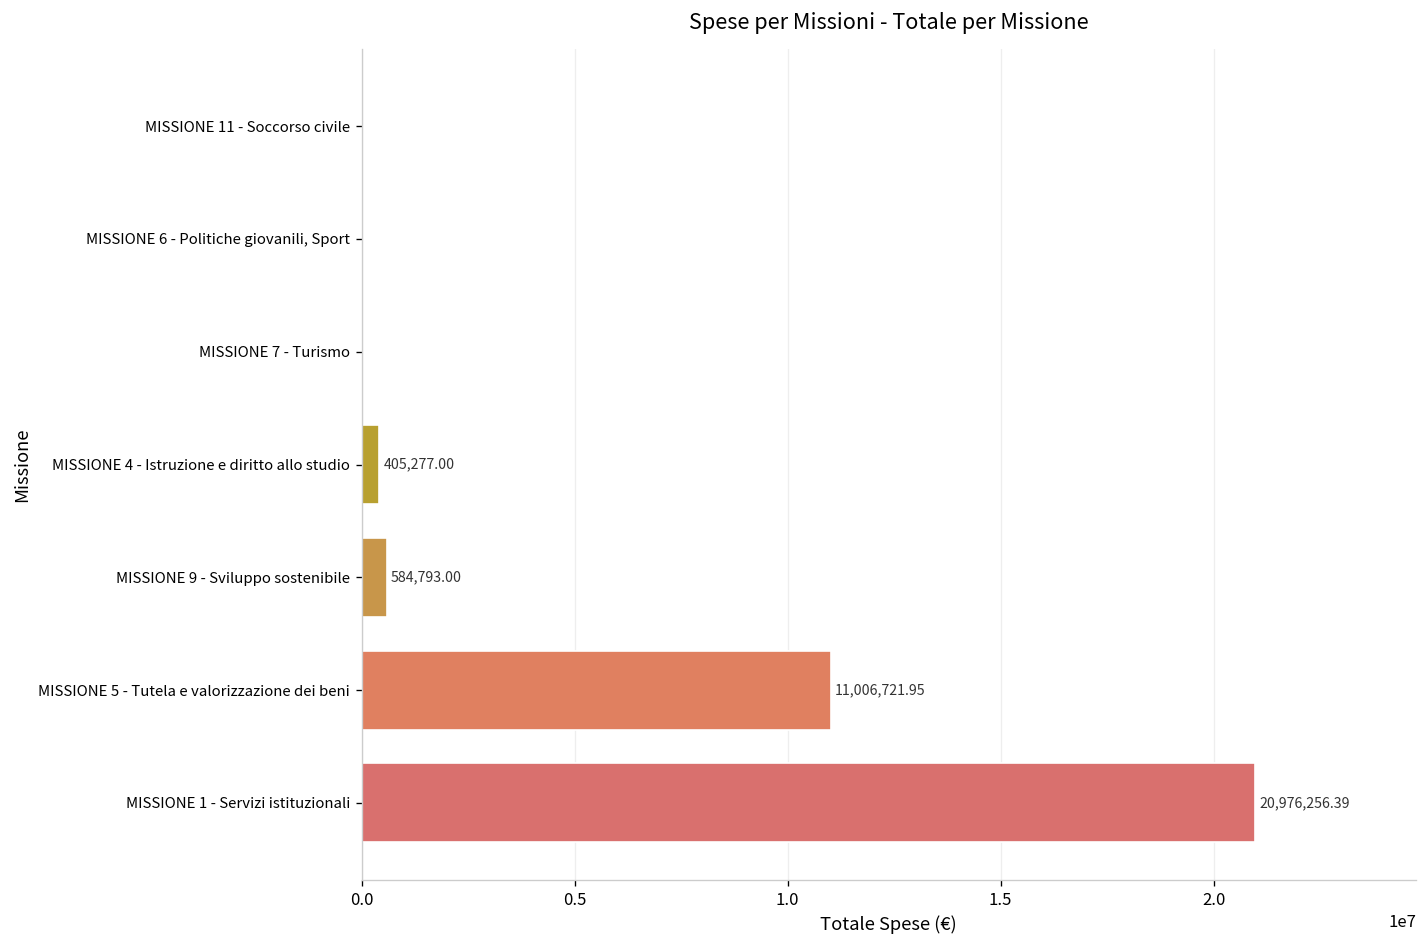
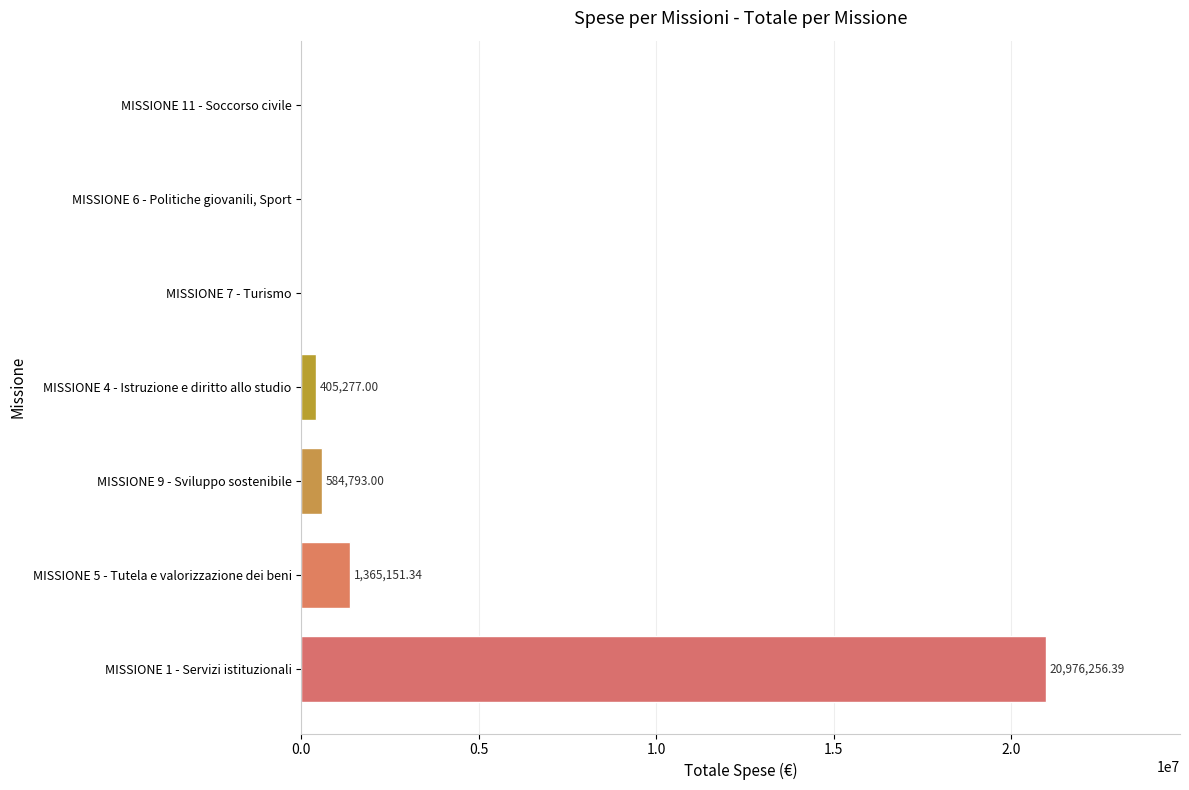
  {
    "MISSIONE 4 - Istruzione e diritto allo studio": "405,277.00",
    "MISSIONE 9 - Sviluppo sostenibile": "584,793.00",
-   "MISSIONE 5 - Tutela e valorizzazione dei beni": "11,006,721.95",
+   "MISSIONE 5 - Tutela e valorizzazione dei beni": "1,365,151.34",
    "MISSIONE 1 - Servizi istituzionali": "20,976,256.39"
  }
